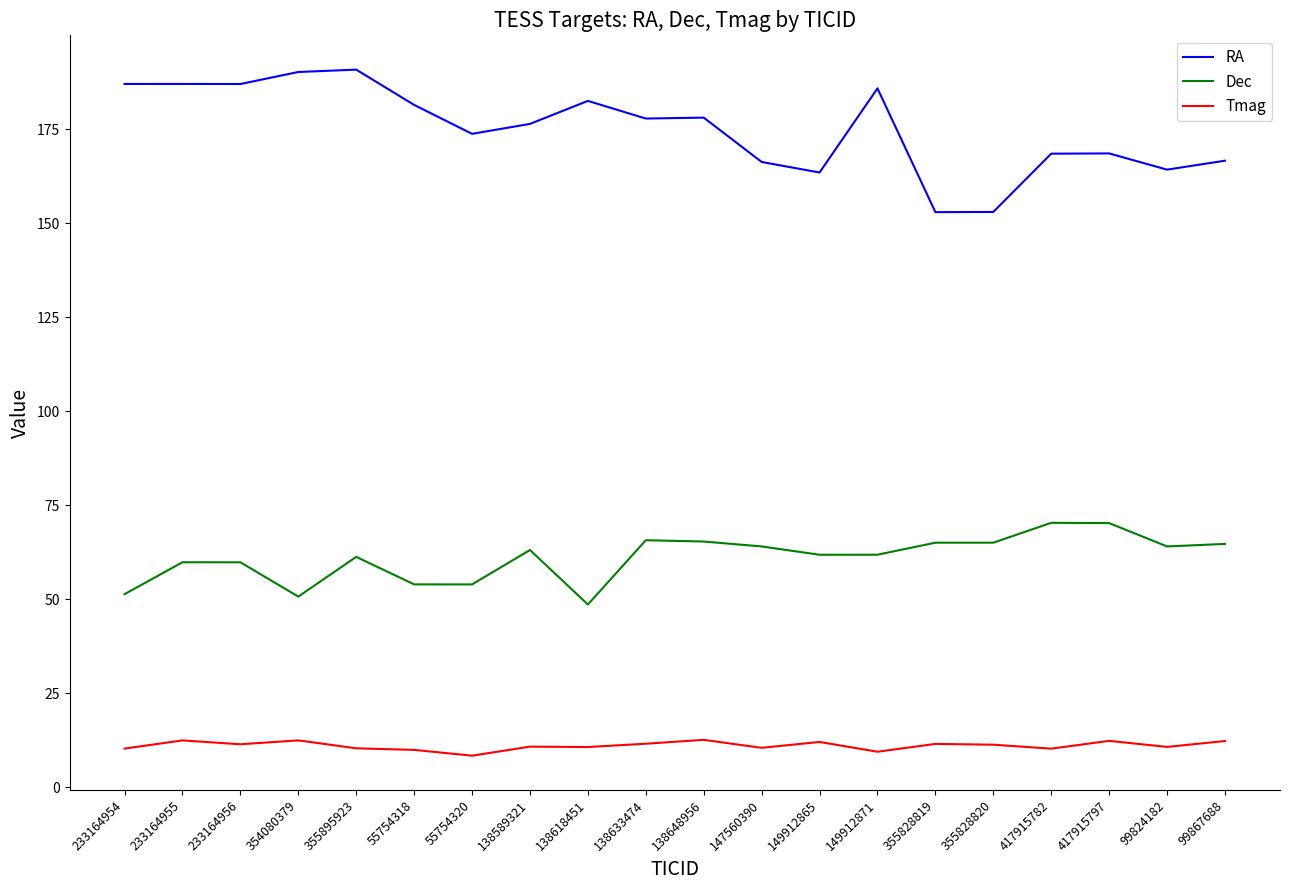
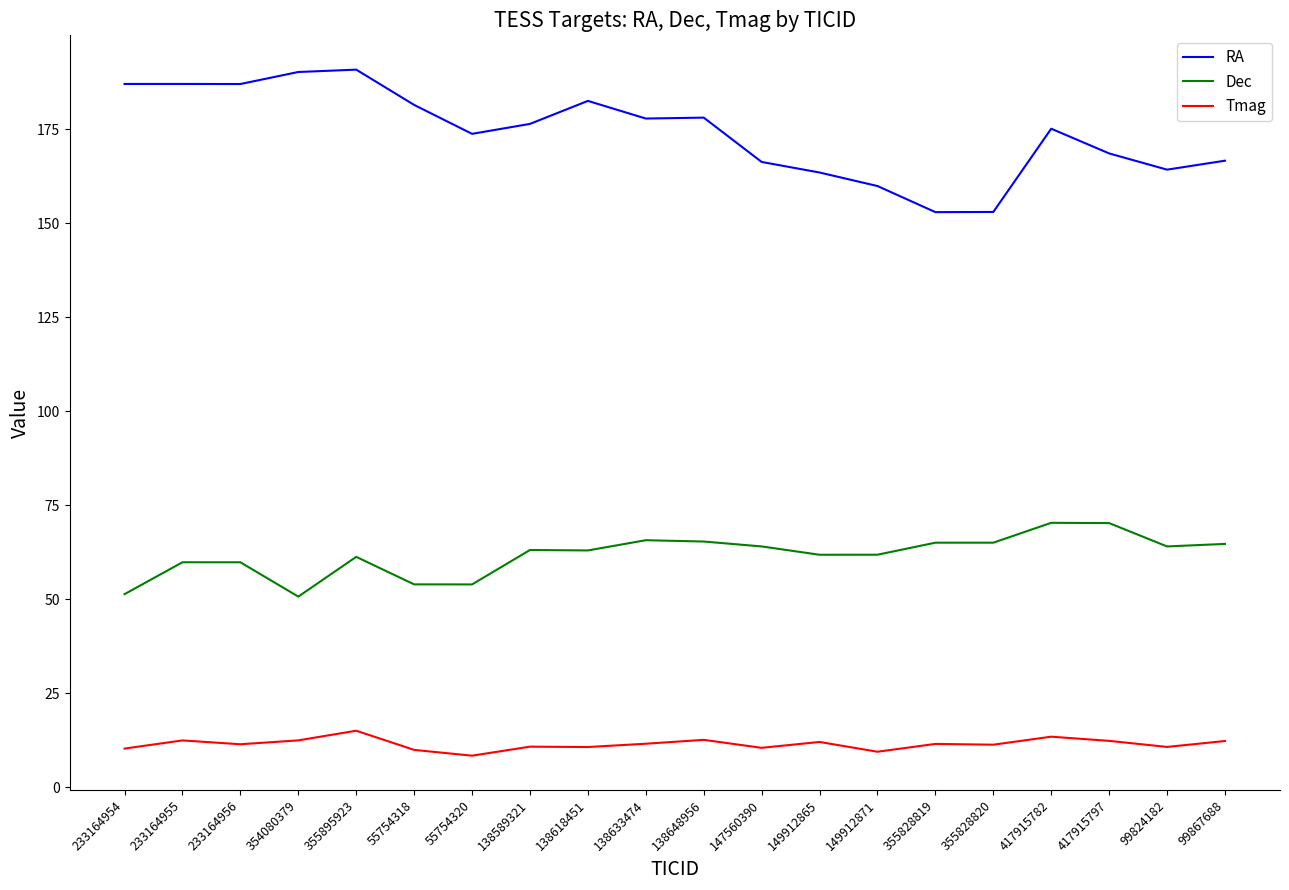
  {
    "RA": {
      "233164954": 187,
      "233164955": 187,
      "233164956": 187,
      "354080379": 190,
      "355895923": 191,
      "55754318": 181,
      "55754320": 174,
      "138589321": 176,
      "138618451": 183,
      "138633474": 178,
      "138648956": 178,
      "147560390": 166,
      "149912865": 163,
-     "149912871": 186,
+     "149912871": 160,
      "355828819": 153,
      "355828820": 153,
-     "417915782": 168,
+     "417915782": 175,
      "417915797": 169,
      "99824182": 164,
      "99867688": 167
    },
    "Dec": {
      "233164954": 51,
      "233164955": 60,
      "233164956": 60,
      "354080379": 51,
      "355895923": 61,
      "55754318": 54,
      "55754320": 54,
      "138589321": 63,
-     "138618451": 49,
+     "138618451": 63,
      "138633474": 66,
      "138648956": 65,
      "147560390": 64,
      "149912865": 62,
      "149912871": 62,
      "355828819": 65,
      "355828820": 65,
      "417915782": 70,
      "417915797": 70,
      "99824182": 64,
      "99867688": 65
    },
    "Tmag": {
      "233164954": 10,
      "233164955": 12,
      "233164956": 11,
      "354080379": 12,
-     "355895923": 10,
+     "355895923": 15,
      "55754318": 10,
      "55754320": 8,
      "138589321": 11,
      "138618451": 11,
      "138633474": 12,
      "138648956": 13,
      "147560390": 10,
      "149912865": 12,
      "149912871": 9,
      "355828819": 12,
      "355828820": 11,
-     "417915782": 10,
+     "417915782": 13,
      "417915797": 12,
      "99824182": 11,
      "99867688": 12
    }
  }
